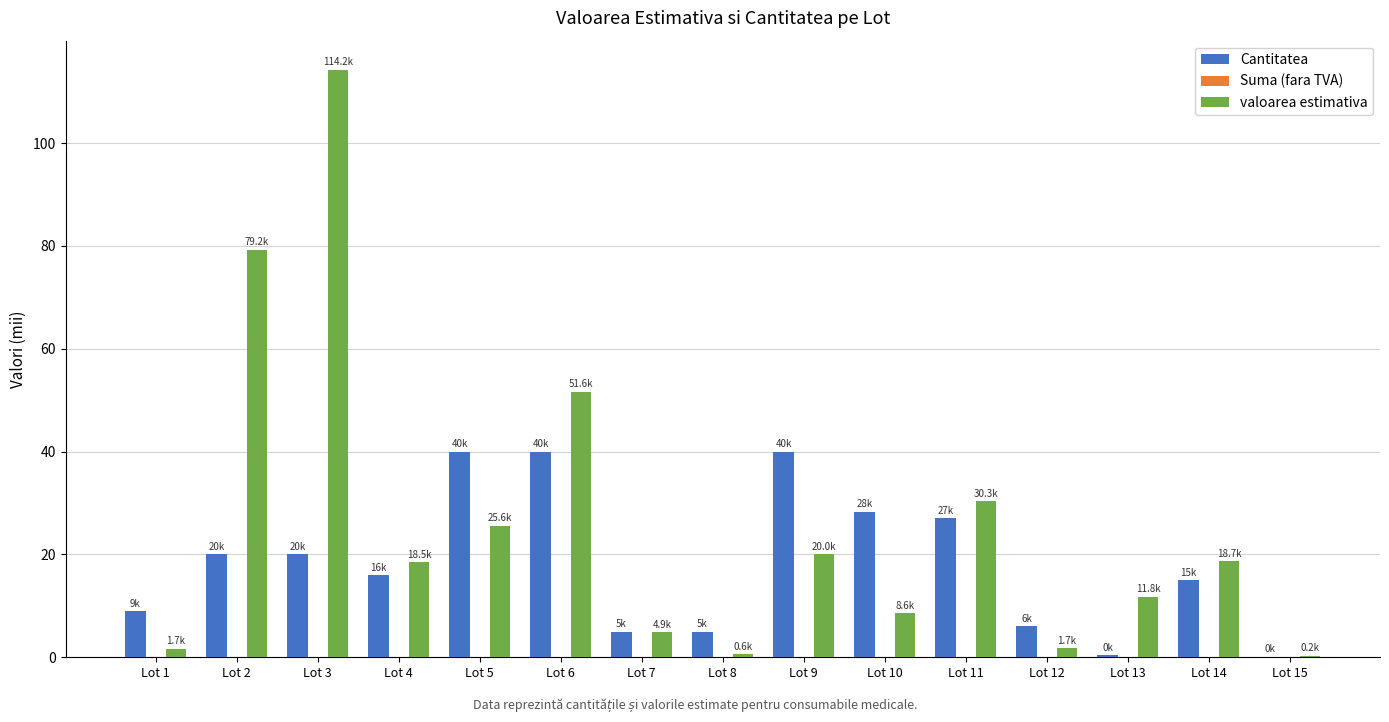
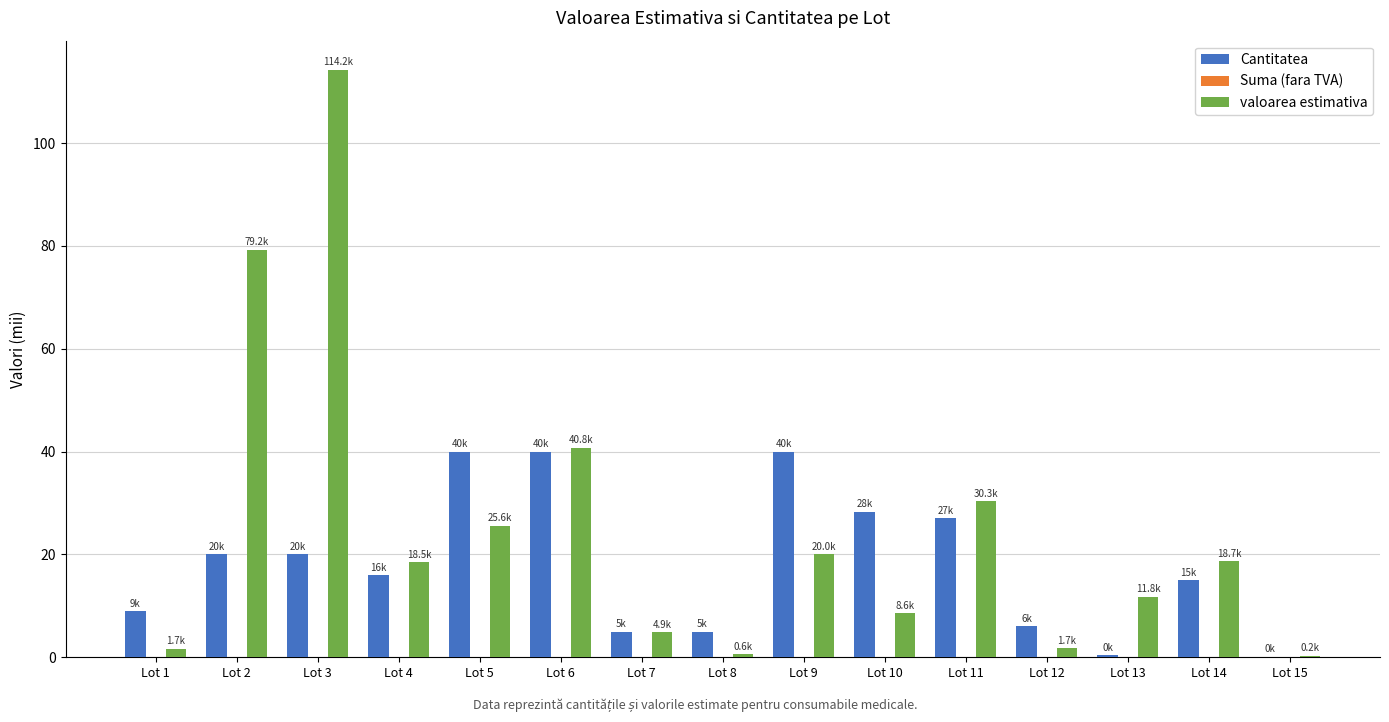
  {
    "Cantitatea": {
      "Lot 1": "9k",
      "Lot 2": "20k",
      "Lot 3": "20k",
      "Lot 4": "16k",
      "Lot 5": "40k",
      "Lot 6": "40k",
      "Lot 7": "5k",
      "Lot 8": "5k",
      "Lot 9": "40k",
      "Lot 10": "28k",
      "Lot 11": "27k",
      "Lot 12": "6k",
      "Lot 13": "0k",
      "Lot 14": "15k",
      "Lot 15": "0k"
    },
    "Suma (fara TVA)": {
      "Lot 1": "0",
      "Lot 2": "0",
      "Lot 3": "0",
      "Lot 4": "0",
      "Lot 5": "0",
      "Lot 6": "0",
      "Lot 7": "0",
      "Lot 8": "0",
      "Lot 9": "0",
      "Lot 10": "0",
      "Lot 11": "0",
      "Lot 12": "0",
      "Lot 14": "0"
    },
    "valoarea estimativa": {
      "Lot 1": "1.7k",
      "Lot 2": "79.2k",
      "Lot 3": "114.2k",
      "Lot 4": "18.5k",
      "Lot 5": "25.6k",
-     "Lot 6": "51.6k",
+     "Lot 6": "40.8k",
      "Lot 7": "4.9k",
      "Lot 8": "0.6k",
      "Lot 9": "20.0k",
      "Lot 10": "8.6k",
      "Lot 11": "30.3k",
      "Lot 12": "1.7k",
      "Lot 13": "11.8k",
      "Lot 14": "18.7k",
      "Lot 15": "0.2k"
    }
  }
